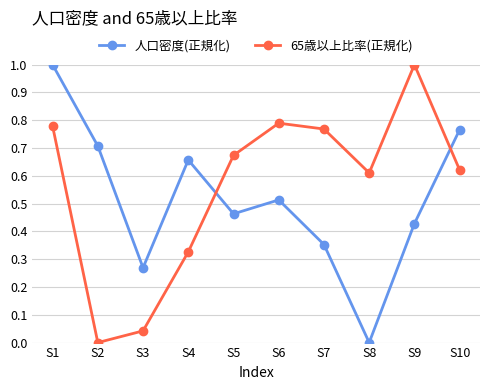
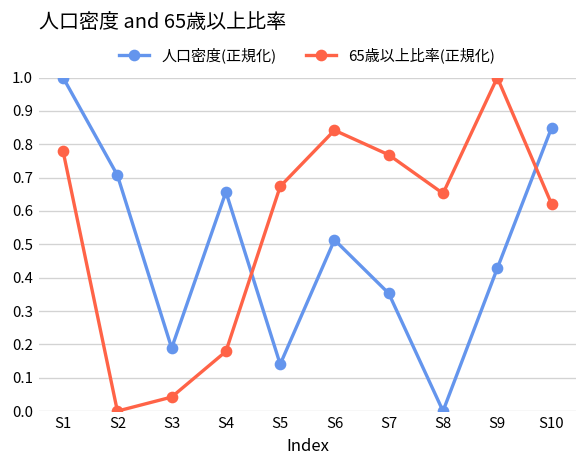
  {
    "人口密度(正規化)": {
      "S1": 1.00,
      "S2": 0.71,
-     "S3": 0.27,
+     "S3": 0.19,
      "S4": 0.66,
-     "S5": 0.46,
+     "S5": 0.14,
      "S6": 0.51,
      "S7": 0.35,
      "S8": 0.00,
      "S9": 0.43,
-     "S10": 0.77
+     "S10": 0.85
    },
    "65歳以上比率(正規化)": {
      "S1": 0.78,
      "S2": 0.00,
      "S3": 0.04,
-     "S4": 0.33,
+     "S4": 0.18,
      "S5": 0.67,
-     "S6": 0.79,
+     "S6": 0.84,
      "S7": 0.77,
-     "S8": 0.61,
+     "S8": 0.65,
      "S9": 1.00,
      "S10": 0.62
    }
  }
